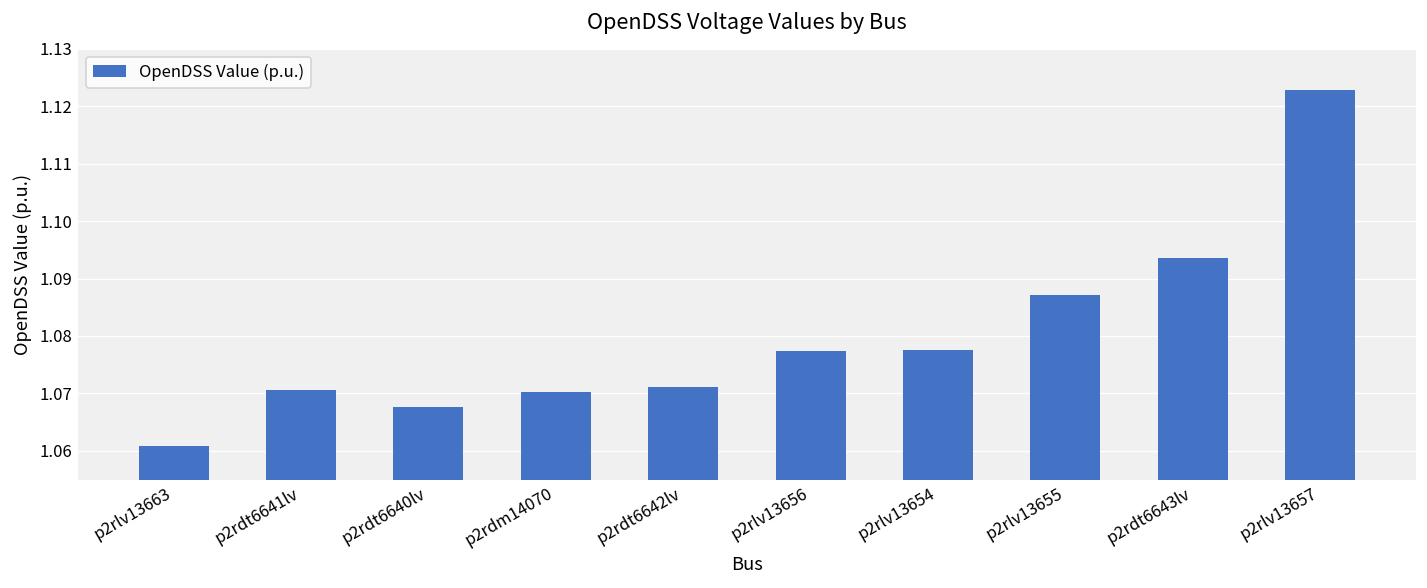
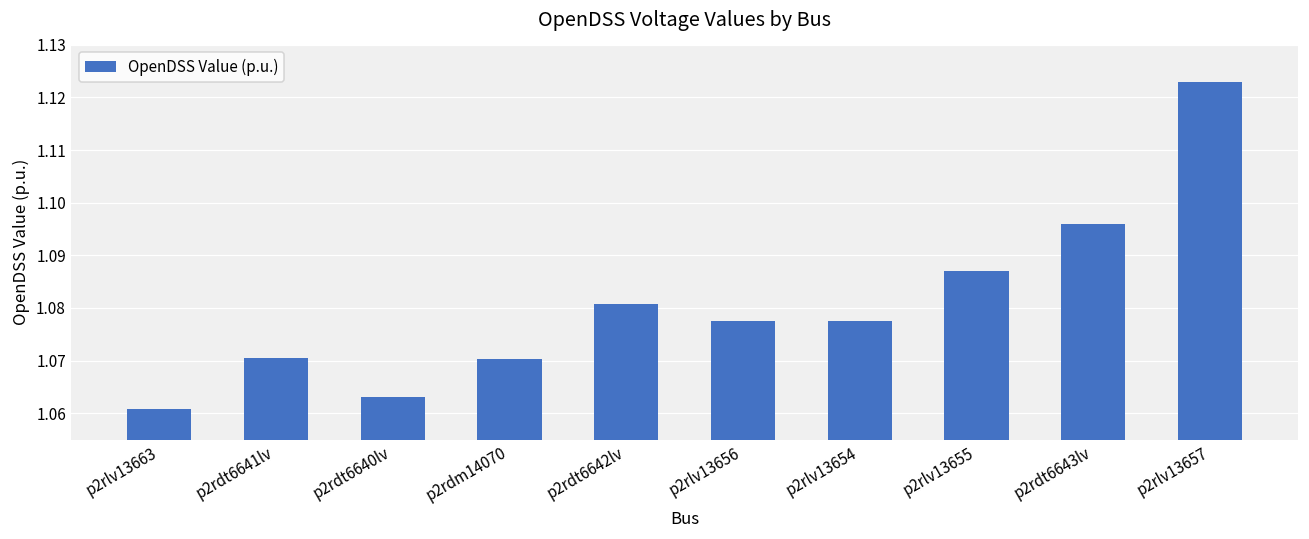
  {
    "p2rlv13663": 1.061,
    "p2rdt6641lv": 1.071,
-   "p2rdt6640lv": 1.068,
+   "p2rdt6640lv": 1.063,
    "p2rdm14070": 1.070,
-   "p2rdt6642lv": 1.071,
+   "p2rdt6642lv": 1.081,
    "p2rlv13656": 1.077,
    "p2rlv13654": 1.078,
    "p2rlv13655": 1.087,
-   "p2rdt6643lv": 1.094,
+   "p2rdt6643lv": 1.096,
    "p2rlv13657": 1.123
  }
